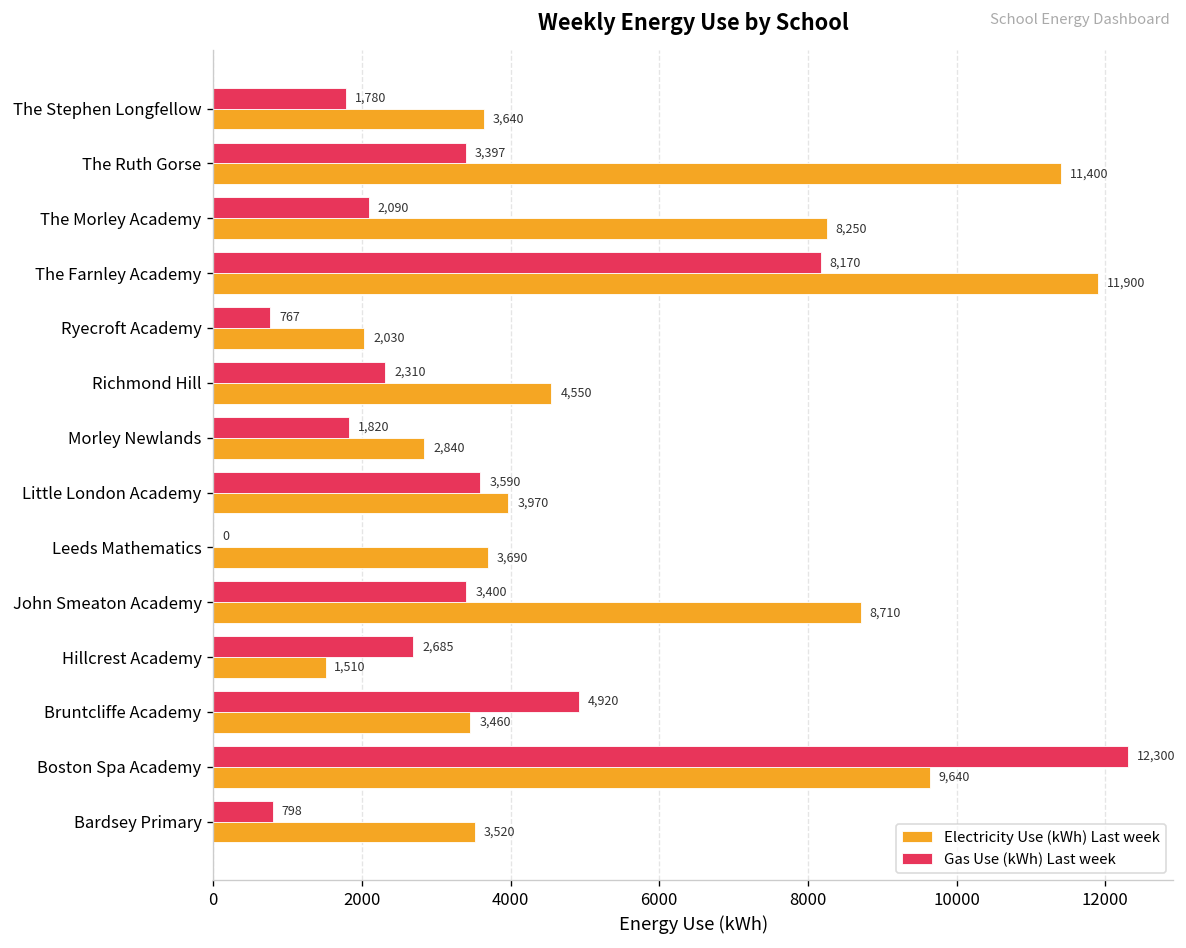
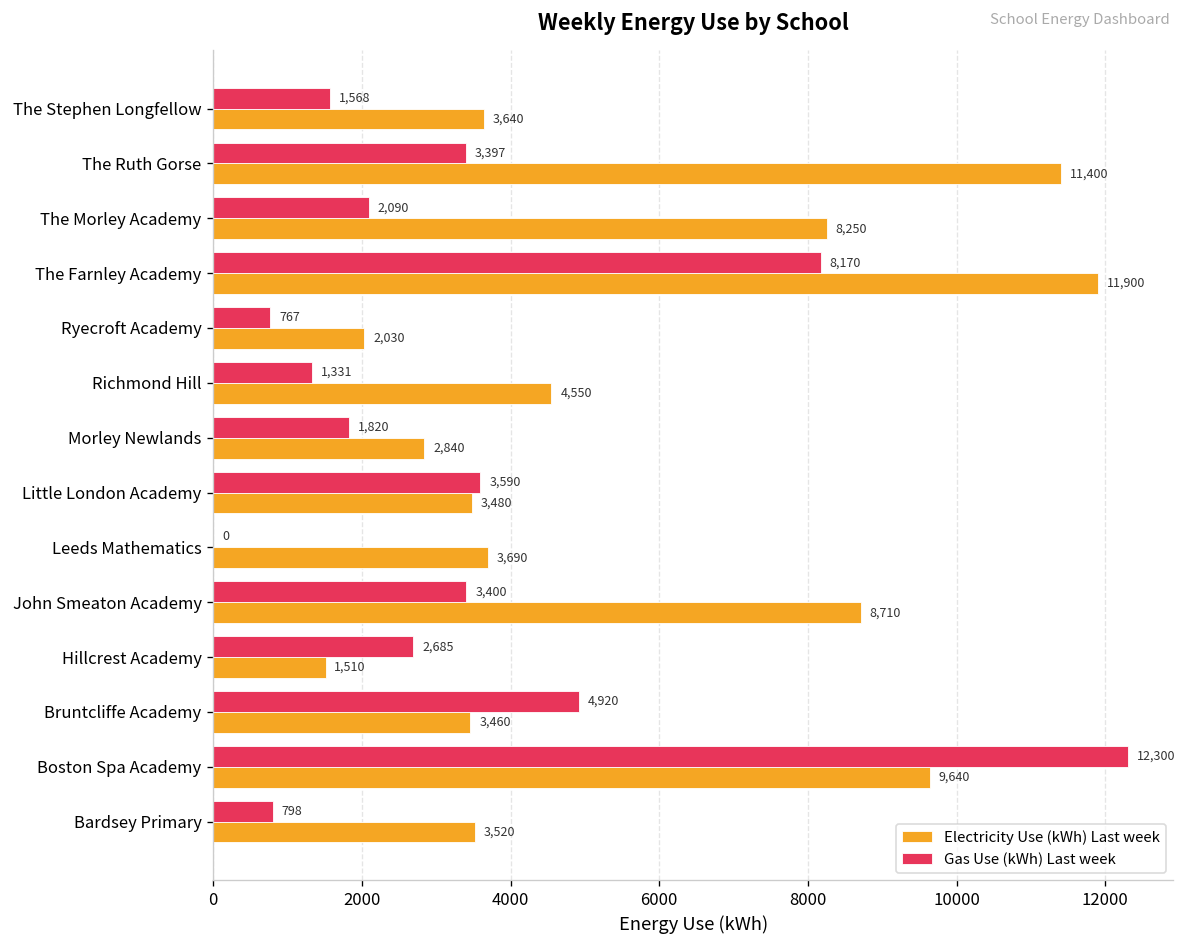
  {
    "Electricity Use (kWh) Last week": {
      "The Stephen Longfellow": "3,640",
      "The Ruth Gorse": "11,400",
      "The Morley Academy": "8,250",
      "The Farnley Academy": "11,900",
      "Ryecroft Academy": "2,030",
      "Richmond Hill": "4,550",
      "Morley Newlands": "2,840",
-     "Little London Academy": "3,970",
+     "Little London Academy": "3,480",
      "Leeds Mathematics": "3,690",
      "John Smeaton Academy": "8,710",
      "Hillcrest Academy": "1,510",
      "Bruntcliffe Academy": "3,460",
      "Boston Spa Academy": "9,640",
      "Bardsey Primary": "3,520"
    },
    "Gas Use (kWh) Last week": {
-     "The Stephen Longfellow": "1,780",
+     "The Stephen Longfellow": "1,568",
      "The Ruth Gorse": "3,397",
      "The Morley Academy": "2,090",
      "The Farnley Academy": "8,170",
      "Ryecroft Academy": "767",
-     "Richmond Hill": "2,310",
+     "Richmond Hill": "1,331",
      "Morley Newlands": "1,820",
      "Little London Academy": "3,590",
      "Leeds Mathematics": "0",
      "John Smeaton Academy": "3,400",
      "Hillcrest Academy": "2,685",
      "Bruntcliffe Academy": "4,920",
      "Boston Spa Academy": "12,300",
      "Bardsey Primary": "798"
    }
  }
